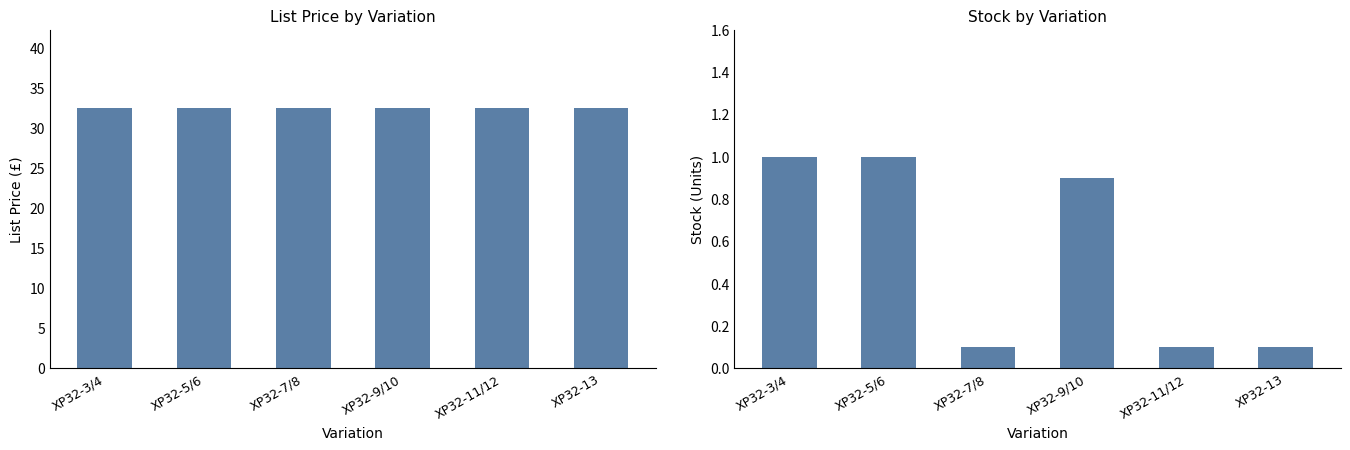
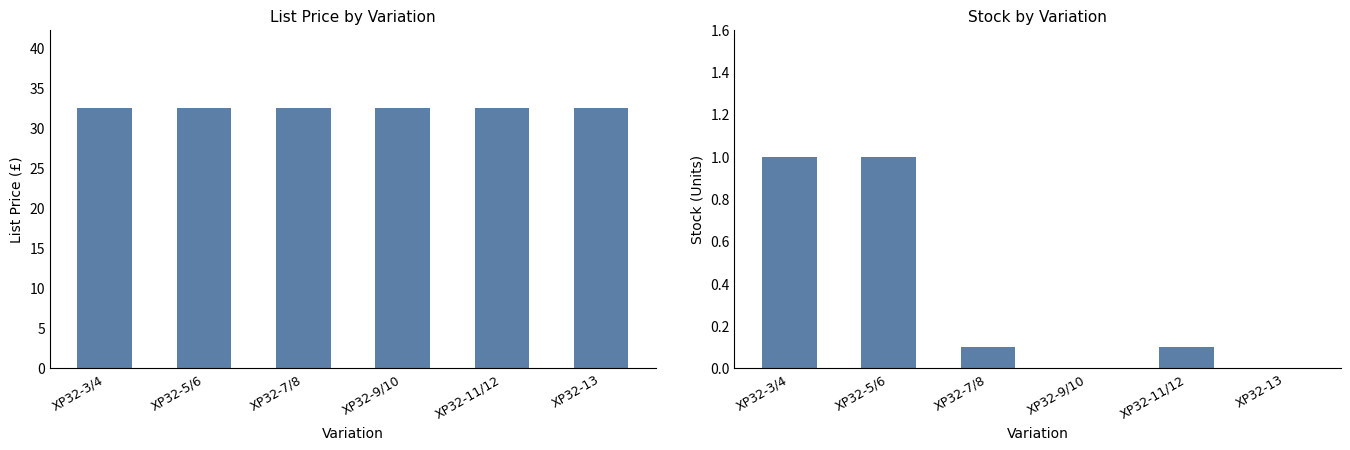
  {
    "List Price by Variation": {
      "XP32-3/4": 33,
      "XP32-5/6": 33,
      "XP32-7/8": 33,
      "XP32-9/10": 33,
      "XP32-11/12": 33,
      "XP32-13": 33
    },
    "Stock by Variation": {
      "XP32-3/4": 1.0,
      "XP32-5/6": 1.0,
      "XP32-7/8": 0.1,
-     "XP32-9/10": 0.9,
+     "XP32-9/10": 0.0,
      "XP32-11/12": 0.1,
-     "XP32-13": 0.1
+     "XP32-13": 0.0
    }
  }
